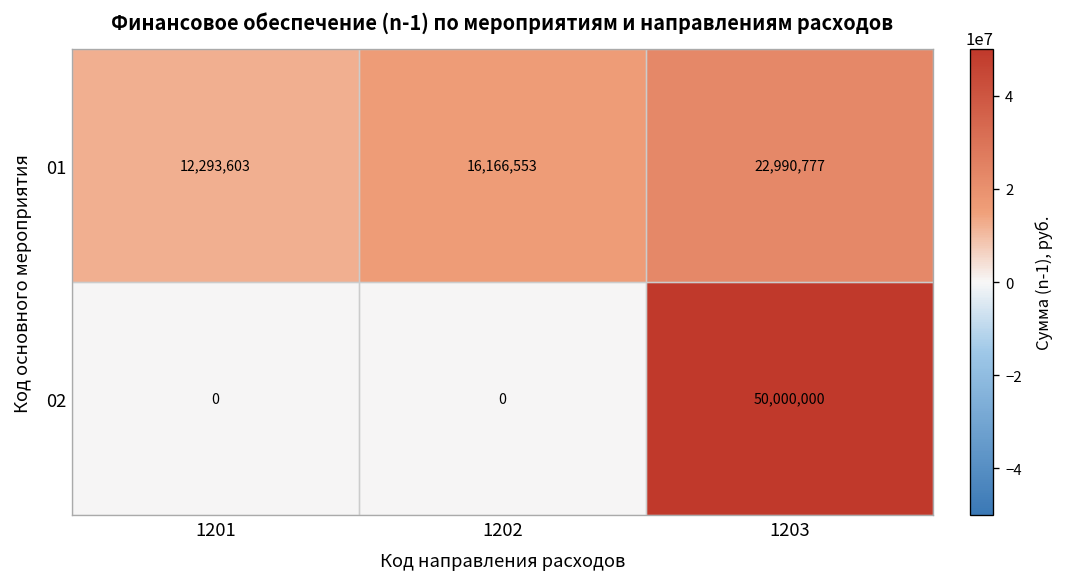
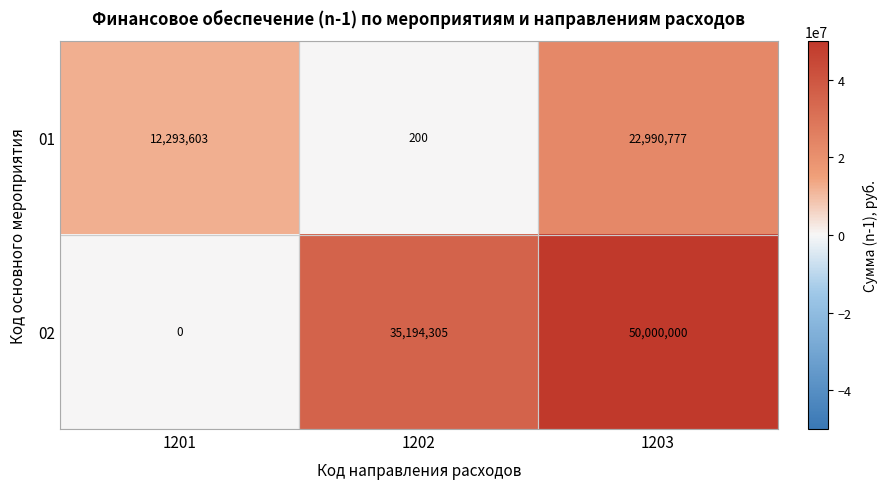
  {
    "01": {
      "1201": "12,293,603",
-     "1202": "16,166,553",
+     "1202": "200",
      "1203": "22,990,777"
    },
    "02": {
      "1201": "0",
-     "1202": "0",
+     "1202": "35,194,305",
      "1203": "50,000,000"
    }
  }
